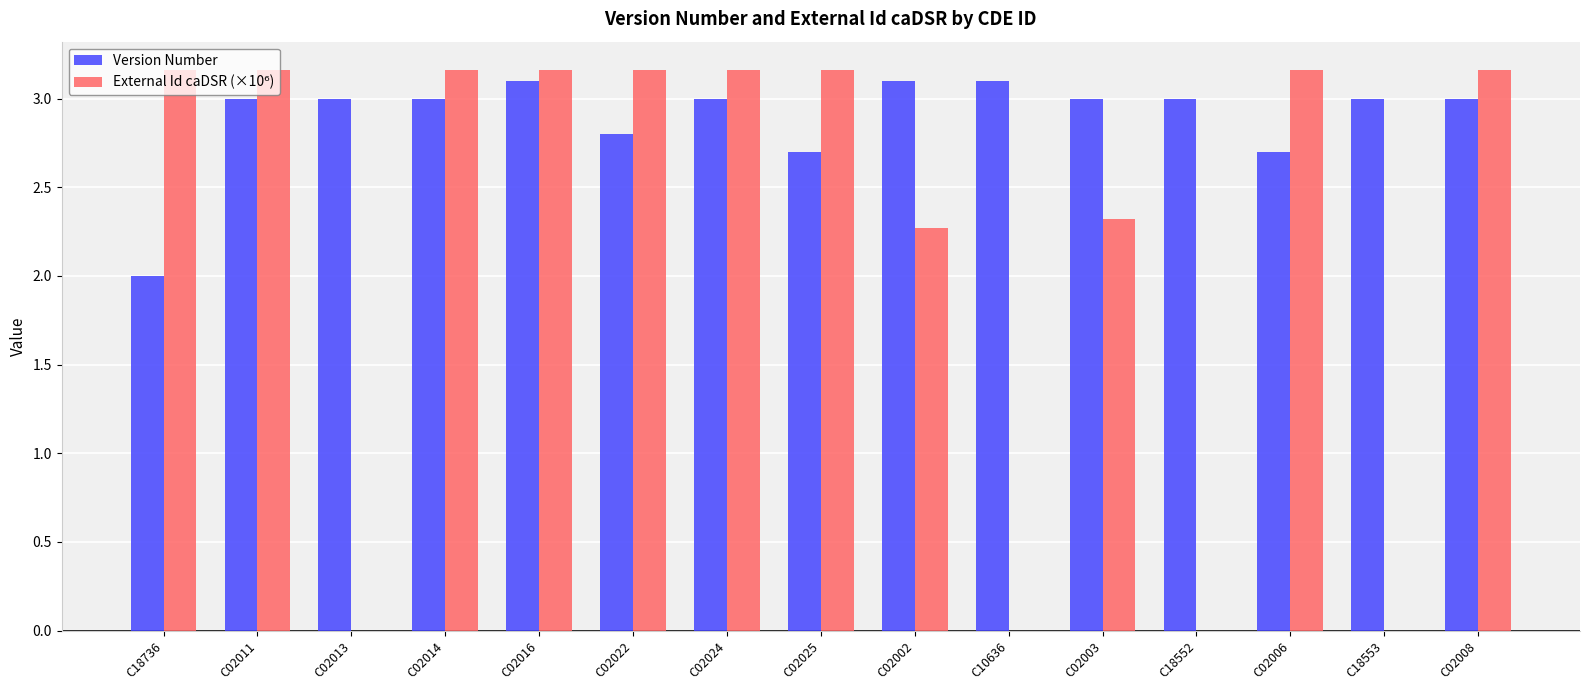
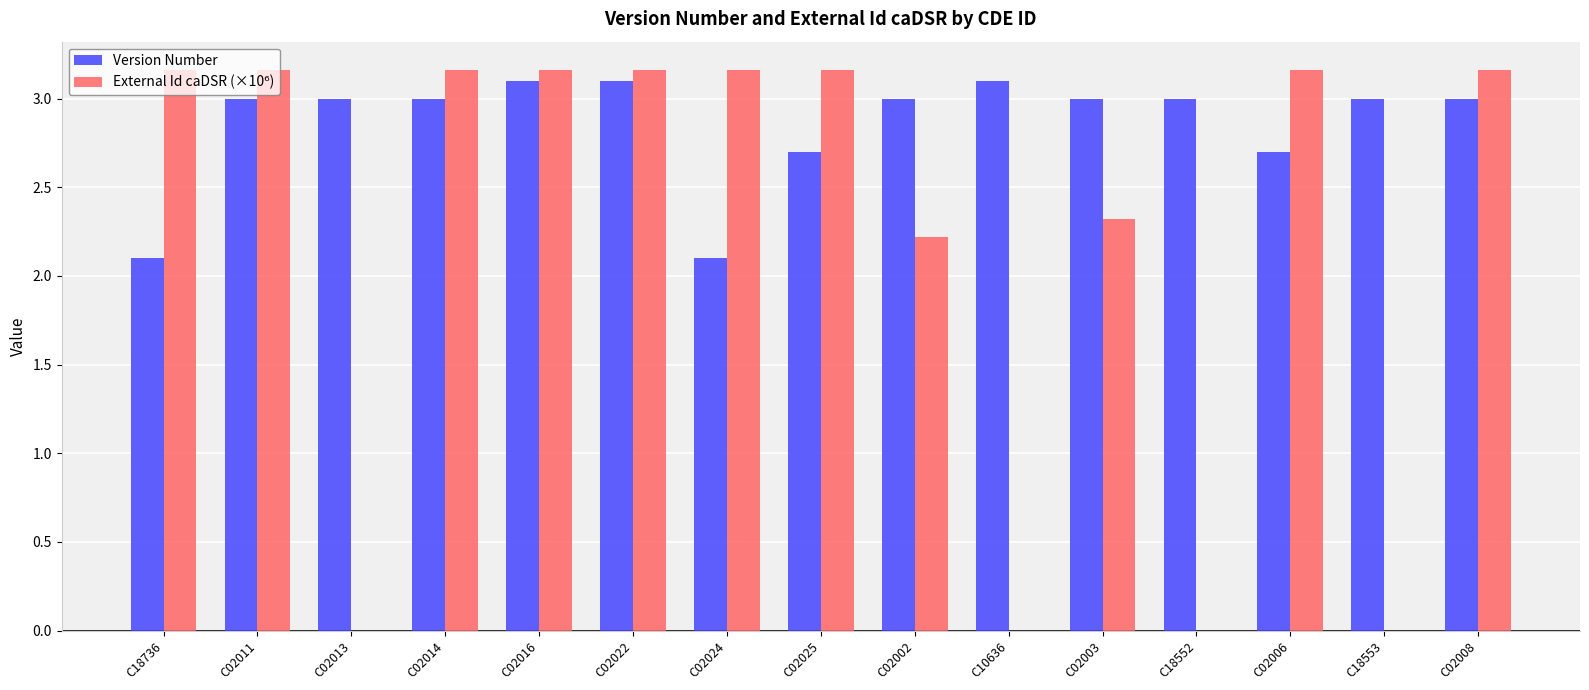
  {
    "Version Number": {
-     "C18736": 2.0,
+     "C18736": 2.1,
      "C02011": 3.0,
      "C02013": 3.0,
      "C02014": 3.0,
      "C02016": 3.1,
-     "C02022": 2.8,
-     "C02024": 3.0,
+     "C02022": 3.1,
+     "C02024": 2.1,
      "C02025": 2.7,
-     "C02002": 3.1,
+     "C02002": 3.0,
      "C10636": 3.1,
      "C02003": 3.0,
      "C18552": 3.0,
      "C02006": 2.7,
      "C18553": 3.0,
      "C02008": 3.0
    },
    "External Id caDSR (×10⁶)": {
      "C02013": 0.00,
      "C02014": 3.16,
      "C02016": 3.16,
      "C02022": 3.16,
      "C02024": 3.16,
      "C02025": 3.16,
-     "C02002": 2.27,
+     "C02002": 2.22,
      "C10636": 0.00,
      "C02003": 2.32,
      "C18552": 0.00,
      "C02006": 3.16,
      "C18553": 0.00,
      "C02008": 3.16
    }
  }
